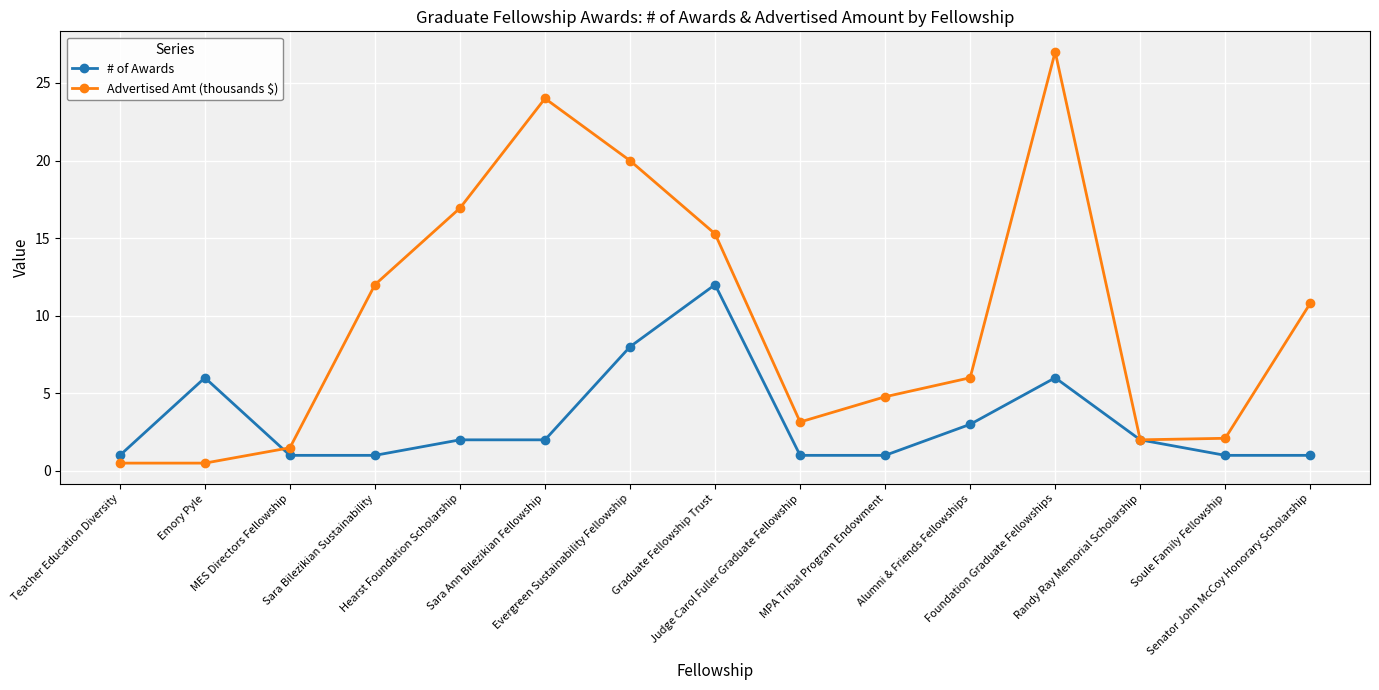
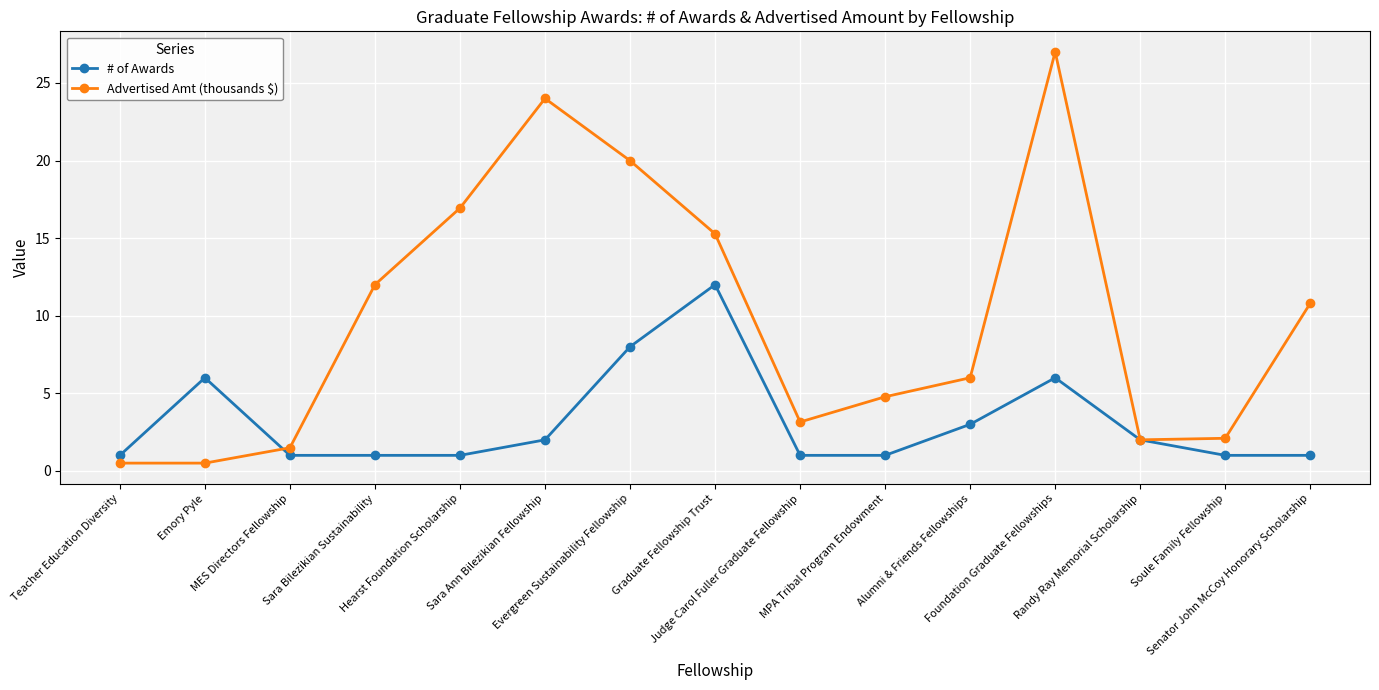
  {
    "# of Awards": {
      "Teacher Education Diversity": 1,
      "Emory Pyle": 6,
      "MES Directors Fellowship": 1,
      "Sara Bilezikian Sustainability": 1,
-     "Hearst Foundation Scholarship": 2,
+     "Hearst Foundation Scholarship": 1,
      "Sara Ann Bilezikian Fellowship": 2,
      "Evergreen Sustainability Fellowship": 8,
      "Graduate Fellowship Trust": 12,
      "Judge Carol Fuller Graduate Fellowship": 1,
      "MPA Tribal Program Endowment": 1,
      "Alumni & Friends Fellowships": 3,
      "Foundation Graduate Fellowships": 6,
      "Soule Family Fellowship": 1,
      "Senator John McCoy Honorary Scholarship": 1
    },
    "Advertised Amt (thousands $)": {
      "Teacher Education Diversity": 0.5,
      "Emory Pyle": 0.5,
      "MES Directors Fellowship": 1.5,
      "Sara Bilezikian Sustainability": 12,
      "Hearst Foundation Scholarship": 17,
      "Sara Ann Bilezikian Fellowship": 24,
      "Evergreen Sustainability Fellowship": 20,
      "Graduate Fellowship Trust": 15.3,
      "Judge Carol Fuller Graduate Fellowship": 3,
      "MPA Tribal Program Endowment": 4.8,
      "Alumni & Friends Fellowships": 6,
      "Foundation Graduate Fellowships": 27,
      "Soule Family Fellowship": 2,
      "Senator John McCoy Honorary Scholarship": 10.8
    }
  }
